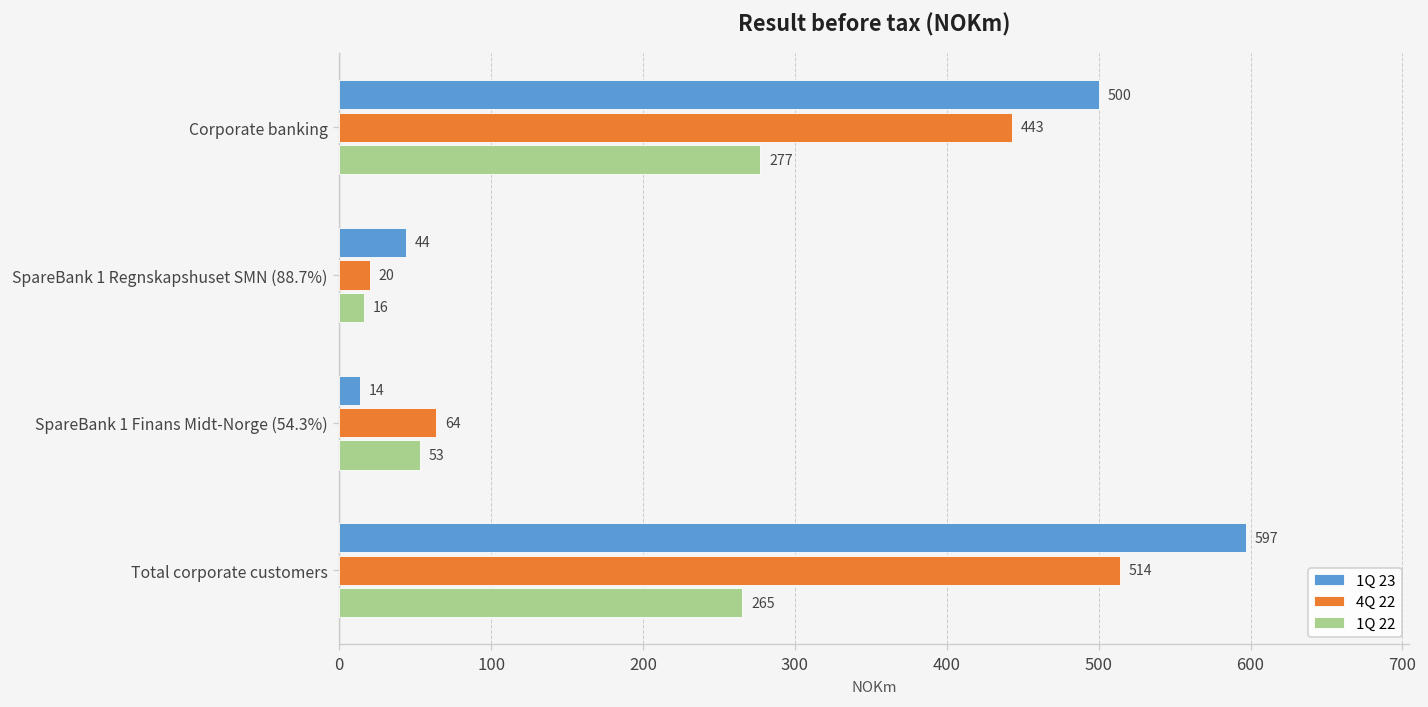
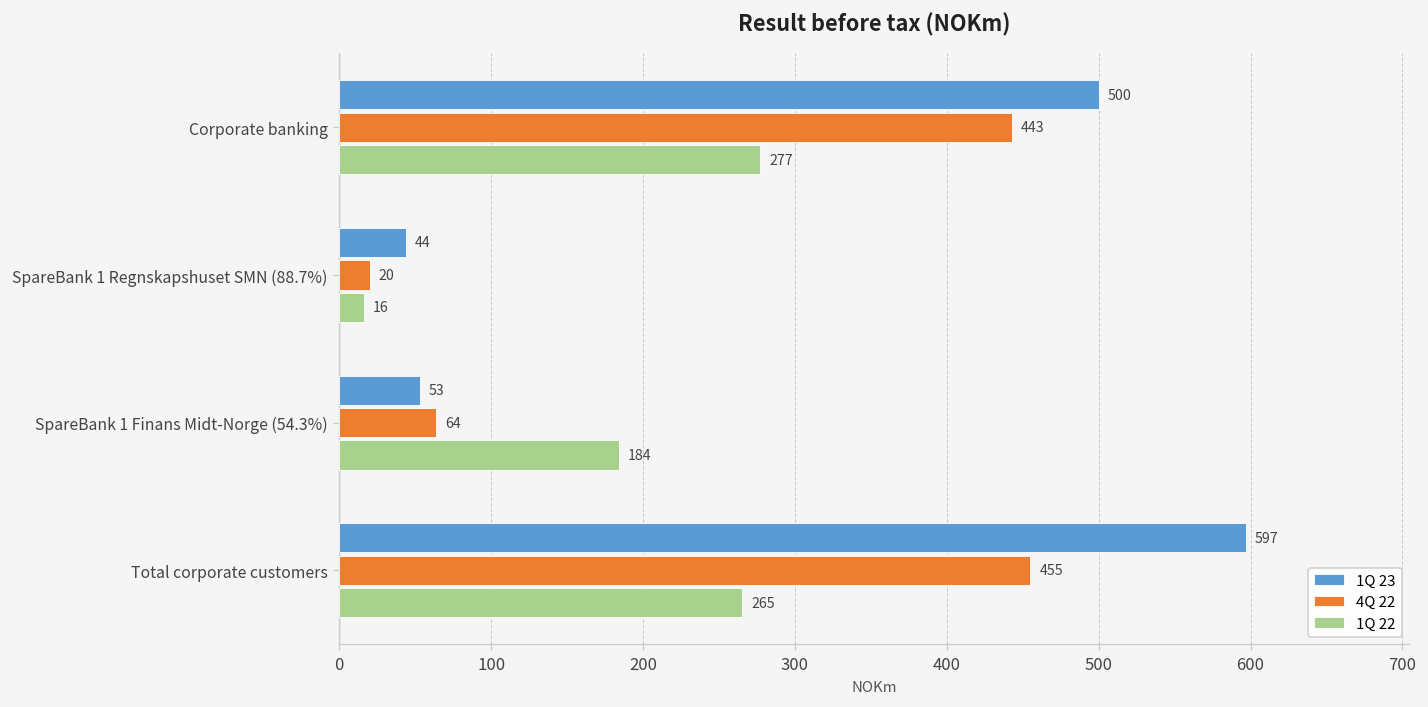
  {
    "1Q 23": {
      "Corporate banking": 500,
      "SpareBank 1 Regnskapshuset SMN (88.7%)": 44,
-     "SpareBank 1 Finans Midt-Norge (54.3%)": 14,
+     "SpareBank 1 Finans Midt-Norge (54.3%)": 53,
      "Total corporate customers": 597
    },
    "4Q 22": {
      "Corporate banking": 443,
      "SpareBank 1 Regnskapshuset SMN (88.7%)": 20,
      "SpareBank 1 Finans Midt-Norge (54.3%)": 64,
-     "Total corporate customers": 514
+     "Total corporate customers": 455
    },
    "1Q 22": {
      "Corporate banking": 277,
      "SpareBank 1 Regnskapshuset SMN (88.7%)": 16,
-     "SpareBank 1 Finans Midt-Norge (54.3%)": 53,
+     "SpareBank 1 Finans Midt-Norge (54.3%)": 184,
      "Total corporate customers": 265
    }
  }
